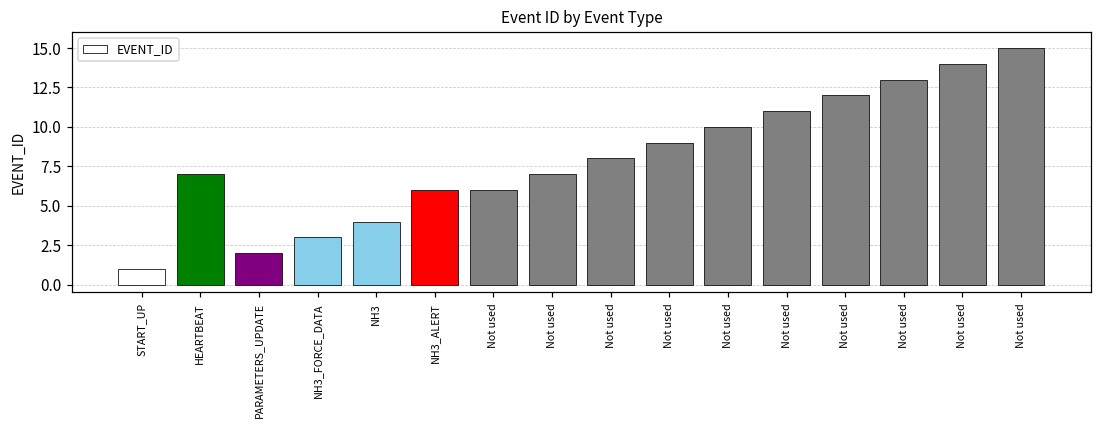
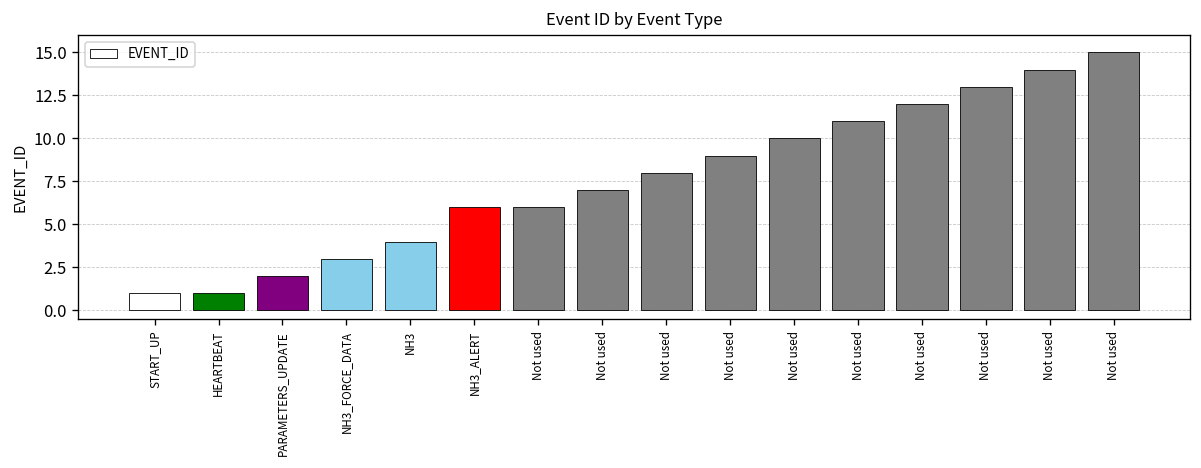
  {
    "START_UP": 1,
-   "HEARTBEAT": 7,
+   "HEARTBEAT": 1,
    "PARAMETERS_UPDATE": 2,
    "NH3_FORCE_DATA": 3,
    "NH3": 4,
    "NH3_ALERT": 6
  }
